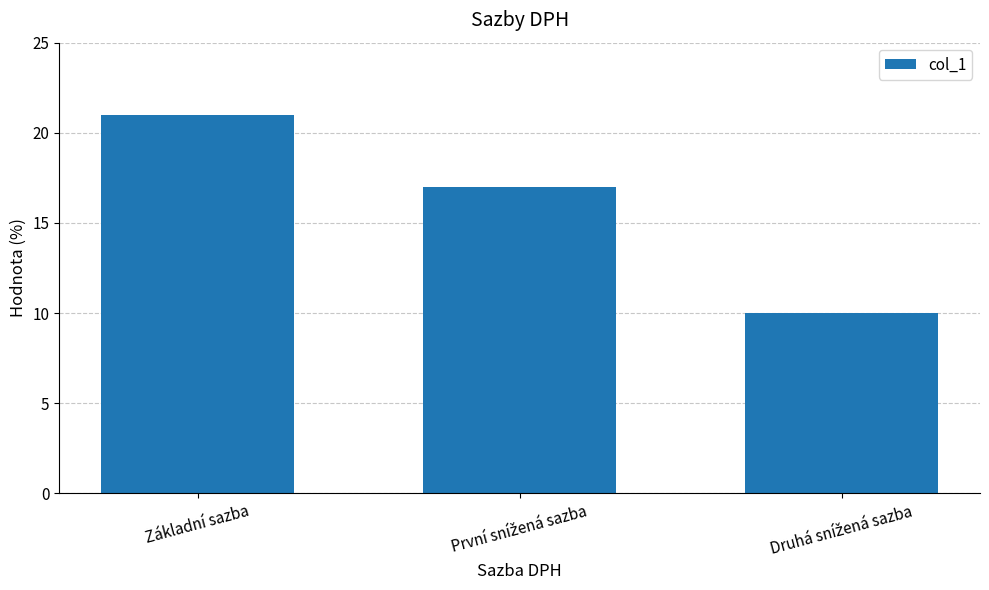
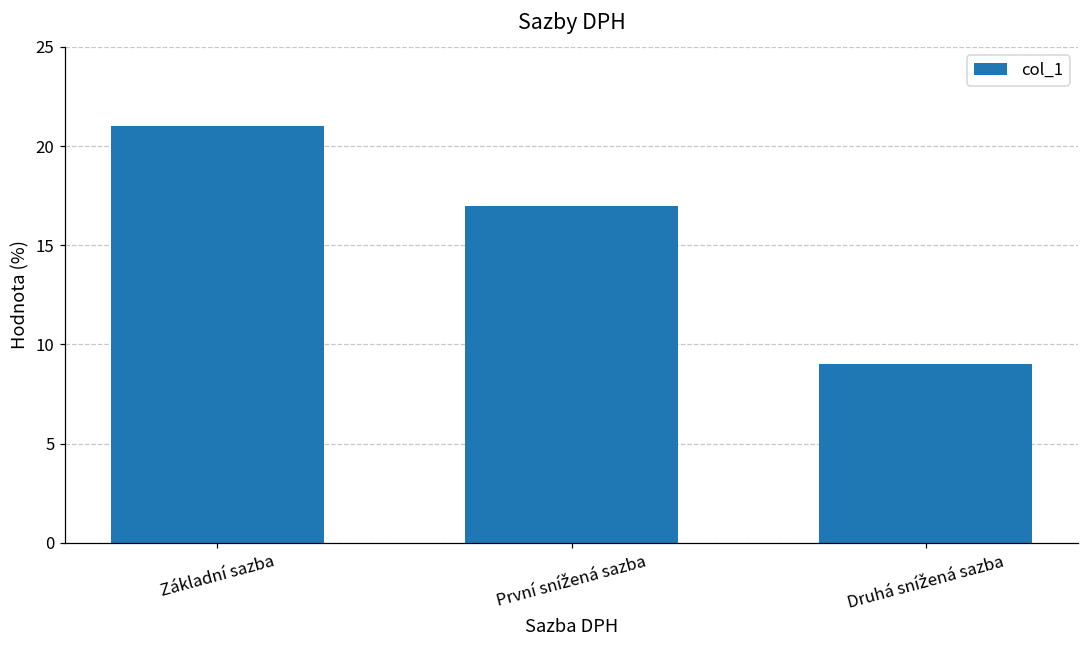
  {
    "Základní sazba": 21,
    "První snížená sazba": 17,
-   "Druhá snížená sazba": 10
+   "Druhá snížená sazba": 9
  }
